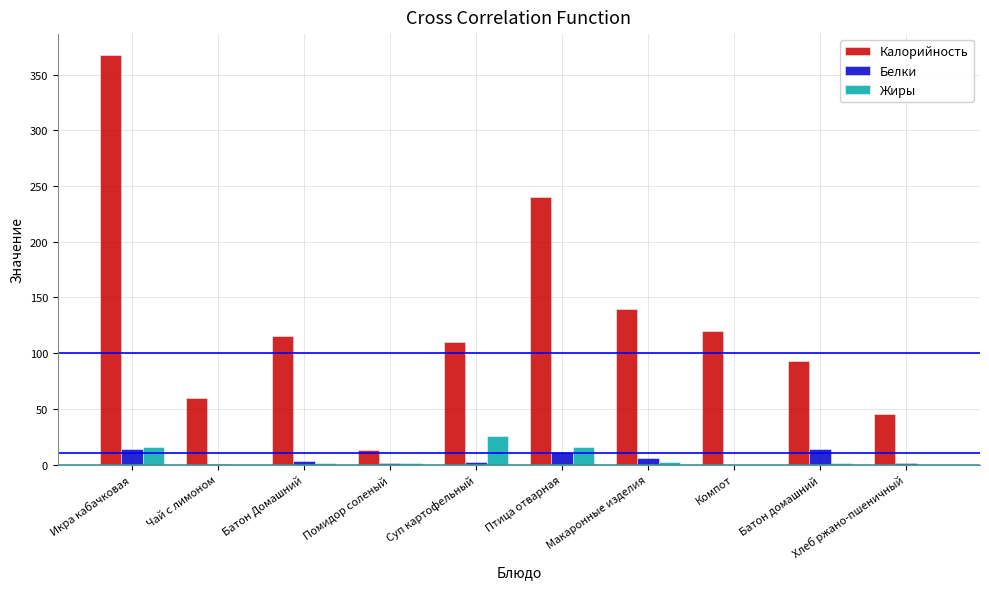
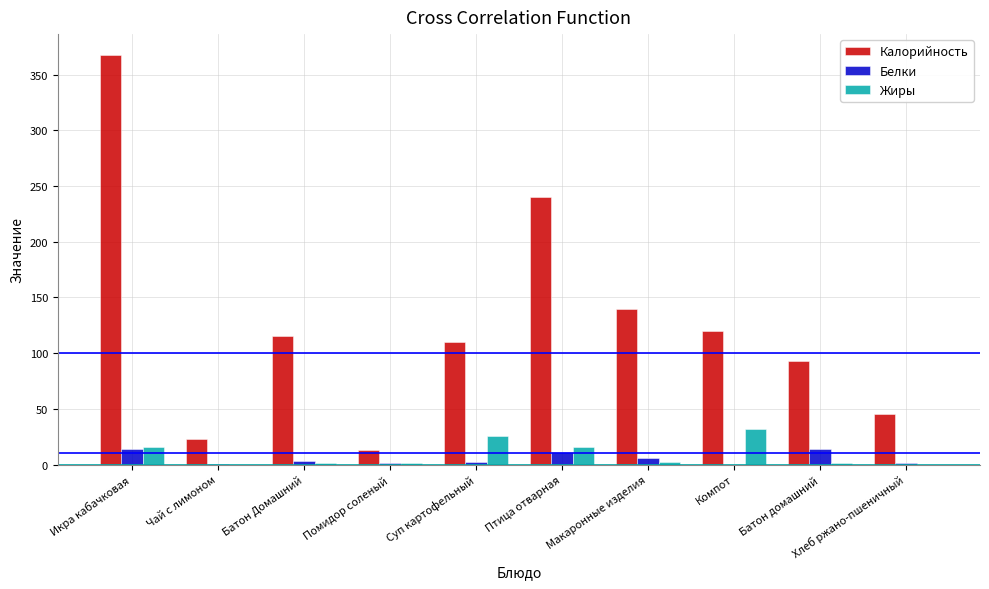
  {
    "Калорийность": {
      "Икра кабачковая": 368,
-     "Чай с лимоном": 60,
+     "Чай с лимоном": 23,
      "Батон Домашний": 115,
      "Помидор соленый": 13,
      "Суп картофельный": 110,
      "Птица отварная": 240,
      "Макаронные изделия": 140,
      "Компот": 120,
      "Батон домашний": 93,
      "Хлеб ржано-пшеничный": 45
    },
    "Белки": {
      "Икра кабачковая": 14,
      "Батон Домашний": 3,
      "Птица отварная": 11,
      "Макаронные изделия": 6,
      "Компот": 0,
      "Батон домашний": 14
    },
    "Жиры": {
      "Икра кабачковая": 16,
      "Чай с лимоном": 0,
      "Суп картофельный": 26,
      "Птица отварная": 16,
-     "Компот": 0,
+     "Компот": 32,
      "Хлеб ржано-пшеничный": 0
    }
  }
